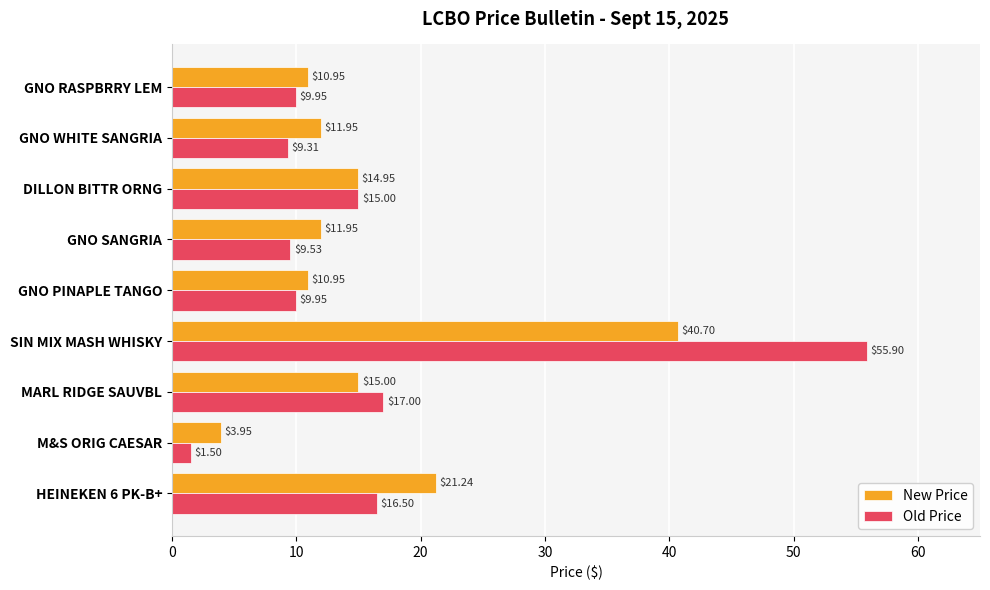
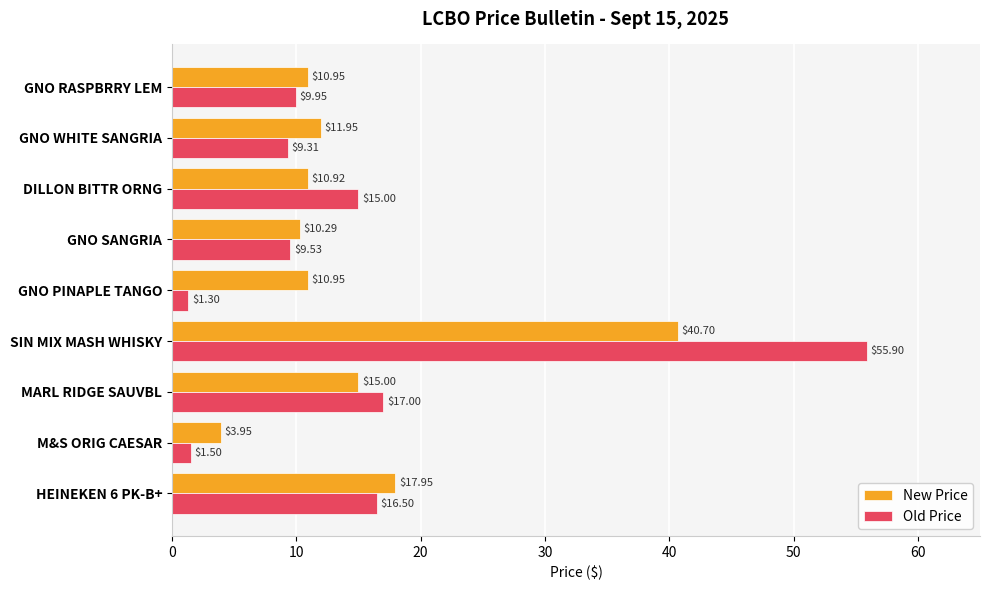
  {
    "New Price": {
      "GNO RASPBRRY LEM": "$10.95",
      "GNO WHITE SANGRIA": "$11.95",
-     "DILLON BITTR ORNG": "$14.95",
-     "GNO SANGRIA": "$11.95",
+     "DILLON BITTR ORNG": "$10.92",
+     "GNO SANGRIA": "$10.29",
      "GNO PINAPLE TANGO": "$10.95",
      "SIN MIX MASH WHISKY": "$40.70",
      "MARL RIDGE SAUVBL": "$15.00",
      "M&S ORIG CAESAR": "$3.95",
-     "HEINEKEN 6 PK-B+": "$21.24"
+     "HEINEKEN 6 PK-B+": "$17.95"
    },
    "Old Price": {
      "GNO RASPBRRY LEM": "$9.95",
      "GNO WHITE SANGRIA": "$9.31",
      "DILLON BITTR ORNG": "$15.00",
      "GNO SANGRIA": "$9.53",
-     "GNO PINAPLE TANGO": "$9.95",
+     "GNO PINAPLE TANGO": "$1.30",
      "SIN MIX MASH WHISKY": "$55.90",
      "MARL RIDGE SAUVBL": "$17.00",
      "M&S ORIG CAESAR": "$1.50",
      "HEINEKEN 6 PK-B+": "$16.50"
    }
  }
